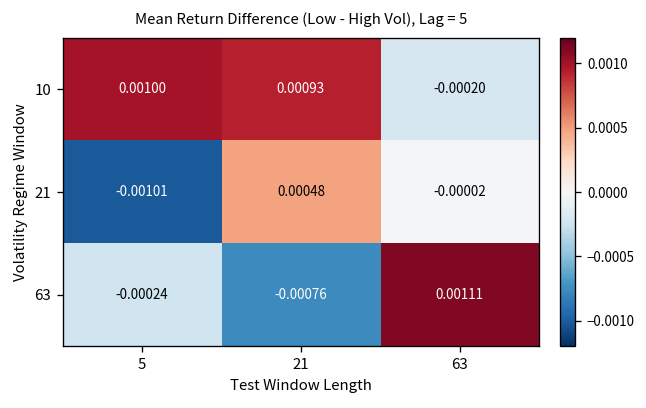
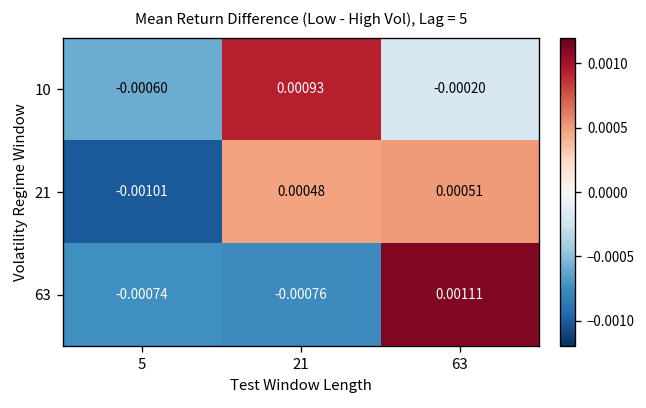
  {
    "10": {
-     "5": 0.00100,
+     "5": -0.00060,
      "21": 0.00093,
      "63": -0.00020
    },
    "21": {
      "5": -0.00101,
      "21": 0.00048,
-     "63": -0.00002
+     "63": 0.00051
    },
    "63": {
-     "5": -0.00024,
+     "5": -0.00074,
      "21": -0.00076,
      "63": 0.00111
    }
  }
